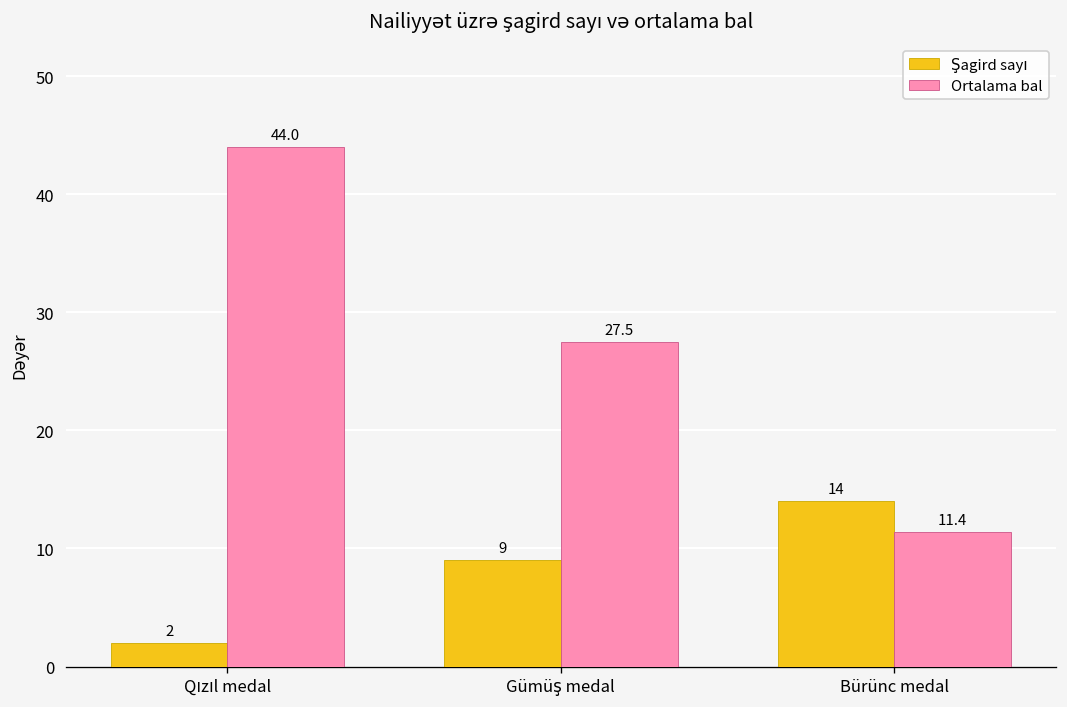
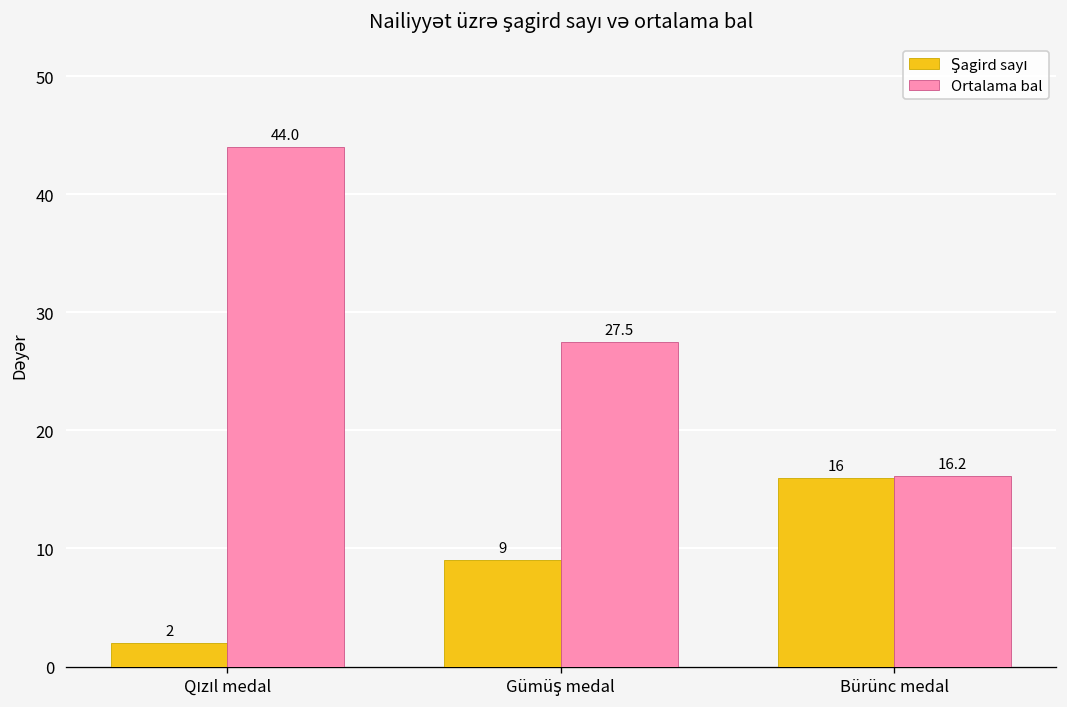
  {
    "Şagird sayı": {
      "Qızıl medal": 2,
      "Gümüş medal": 9,
-     "Bürünc medal": 14
+     "Bürünc medal": 16
    },
    "Ortalama bal": {
      "Qızıl medal": 44.0,
      "Gümüş medal": 27.5,
-     "Bürünc medal": 11.4
+     "Bürünc medal": 16.2
    }
  }
